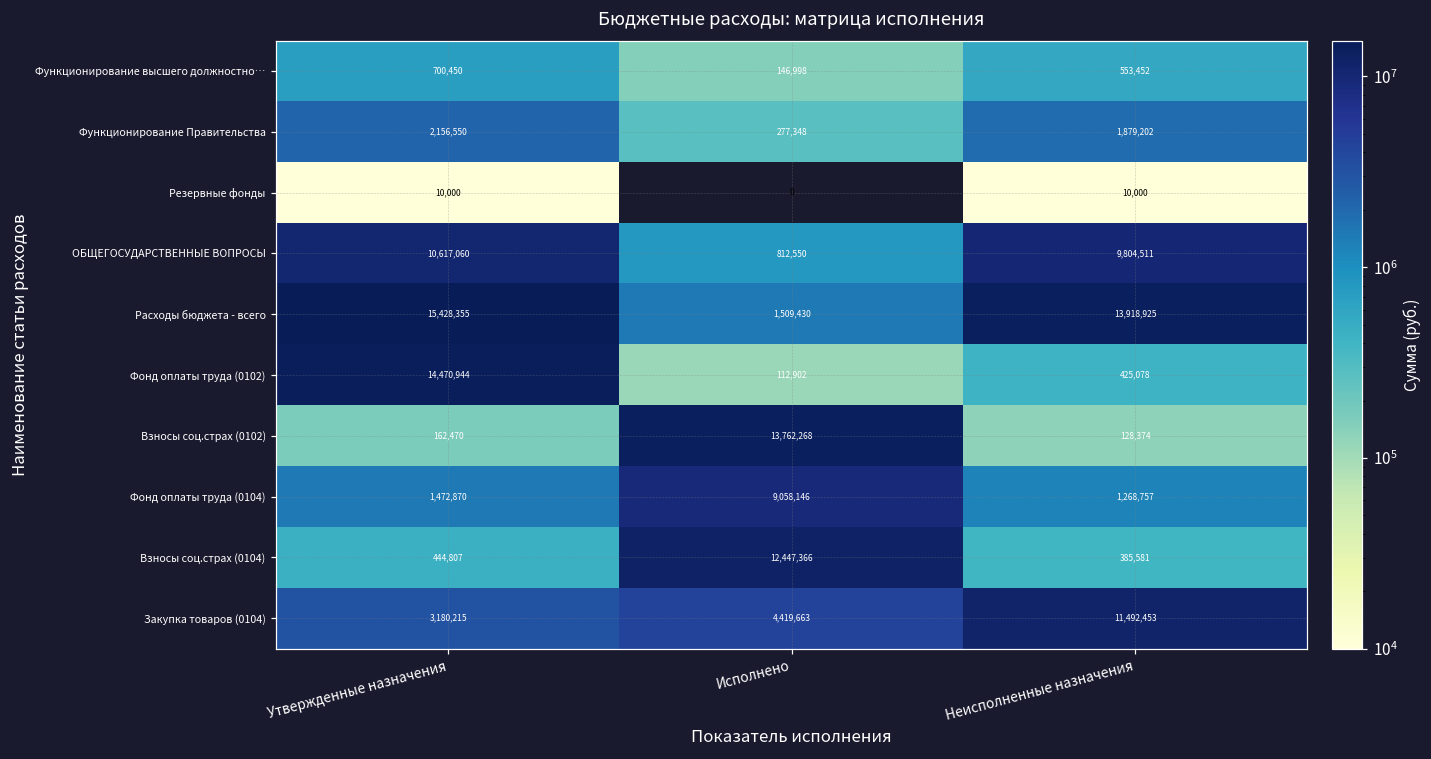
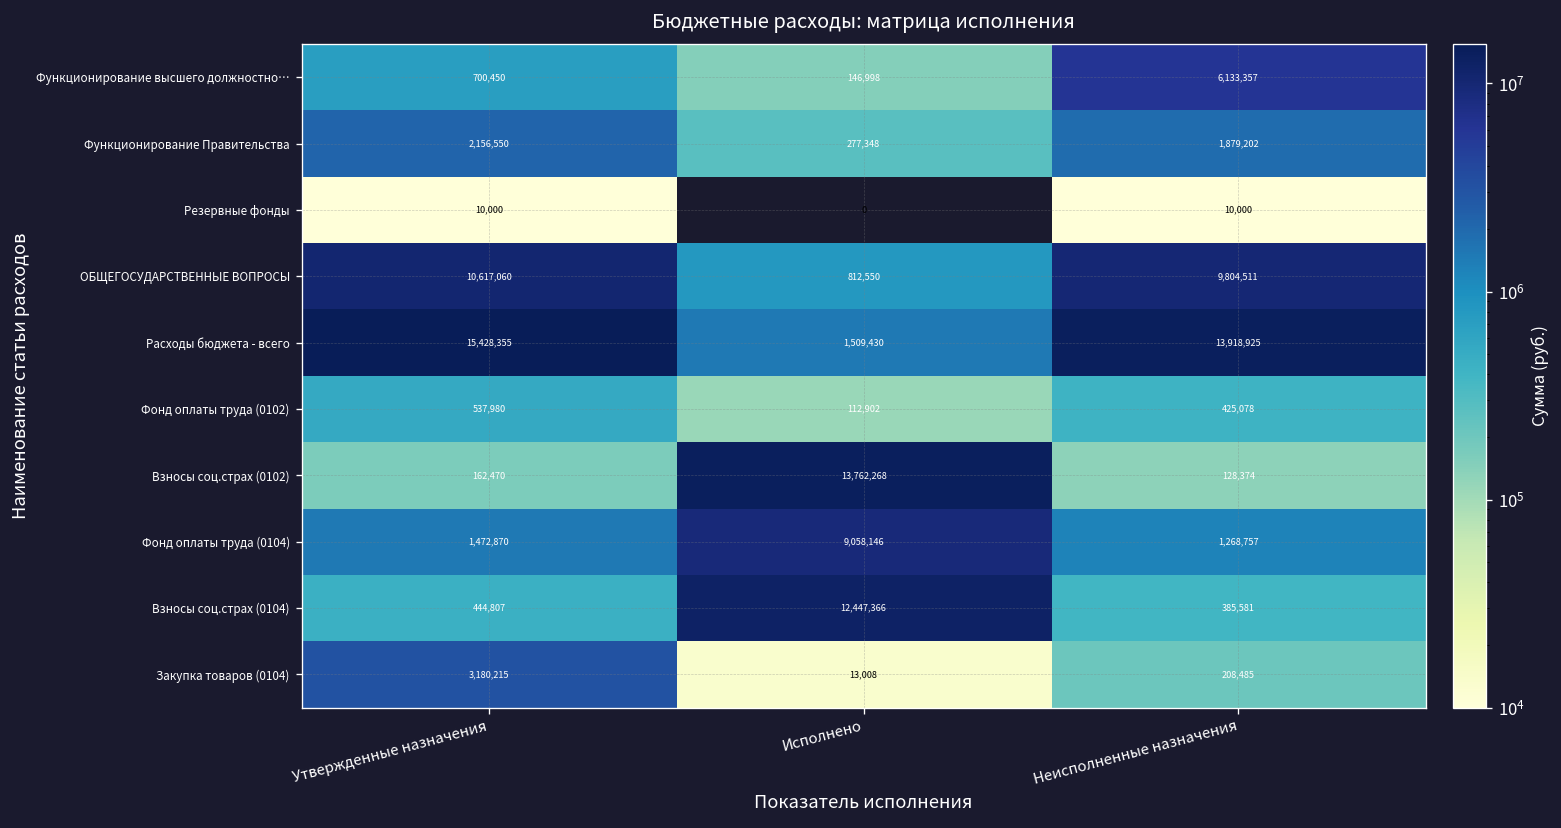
  {
    "Функционирование высшего должностно…": {
      "Утвержденные назначения": "700,450",
      "Исполнено": "146,998",
-     "Неисполненные назначения": "553,452"
+     "Неисполненные назначения": "6,133,357"
    },
    "Функционирование Правительства": {
      "Утвержденные назначения": "2,156,550",
      "Исполнено": "277,348",
      "Неисполненные назначения": "1,879,202"
    },
    "Резервные фонды": {
      "Утвержденные назначения": "10,000",
      "Неисполненные назначения": "10,000"
    },
    "ОБЩЕГОСУДАРСТВЕННЫЕ ВОПРОСЫ": {
      "Утвержденные назначения": "10,617,060",
      "Исполнено": "812,550",
      "Неисполненные назначения": "9,804,511"
    },
    "Расходы бюджета - всего": {
      "Утвержденные назначения": "15,428,355",
      "Исполнено": "1,509,430",
      "Неисполненные назначения": "13,918,925"
    },
    "Фонд оплаты труда (0102)": {
-     "Утвержденные назначения": "14,470,944",
+     "Утвержденные назначения": "537,980",
      "Исполнено": "112,902",
      "Неисполненные назначения": "425,078"
    },
    "Взносы соц.страх (0102)": {
      "Утвержденные назначения": "162,470",
      "Исполнено": "13,762,268",
      "Неисполненные назначения": "128,374"
    },
    "Фонд оплаты труда (0104)": {
      "Утвержденные назначения": "1,472,870",
      "Исполнено": "9,058,146",
      "Неисполненные назначения": "1,268,757"
    },
    "Взносы соц.страх (0104)": {
      "Утвержденные назначения": "444,807",
      "Исполнено": "12,447,366",
      "Неисполненные назначения": "385,581"
    },
    "Закупка товаров (0104)": {
      "Утвержденные назначения": "3,180,215",
-     "Исполнено": "4,419,663",
-     "Неисполненные назначения": "11,492,453"
+     "Исполнено": "13,008",
+     "Неисполненные назначения": "208,485"
    }
  }
